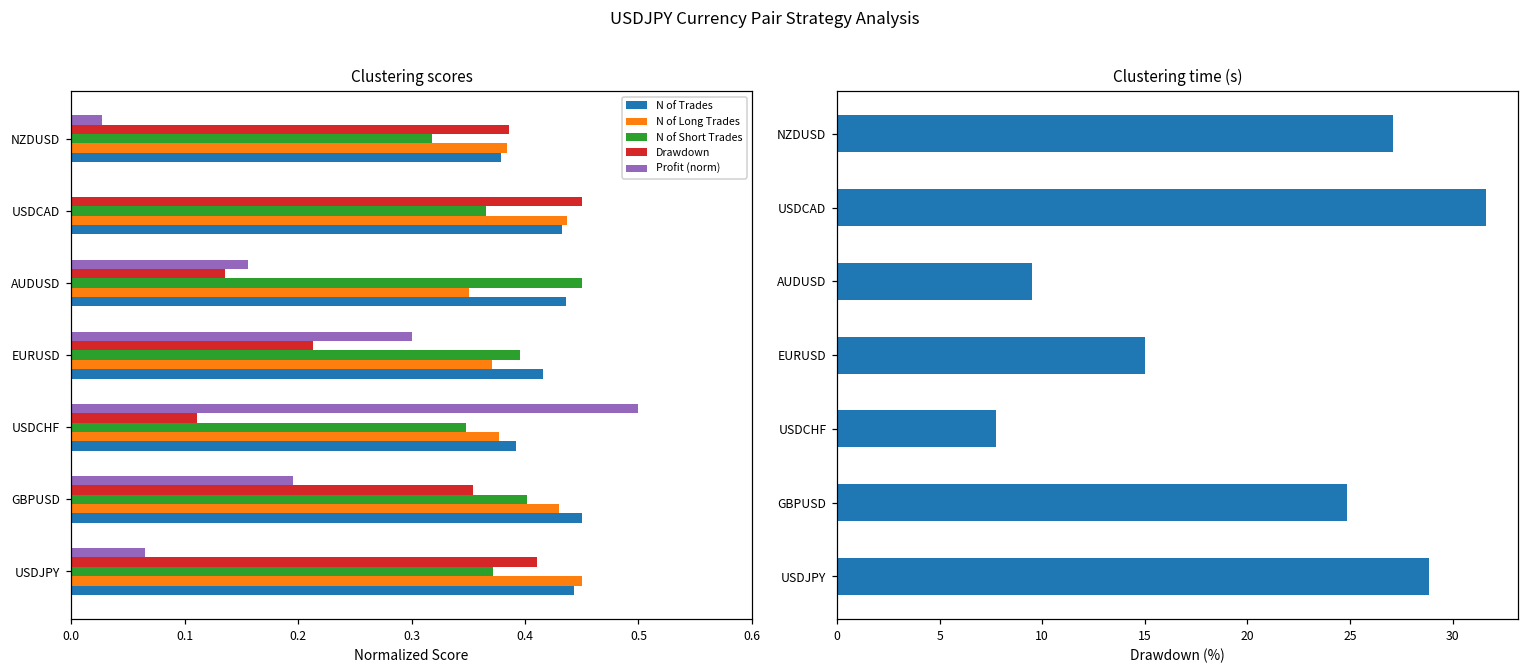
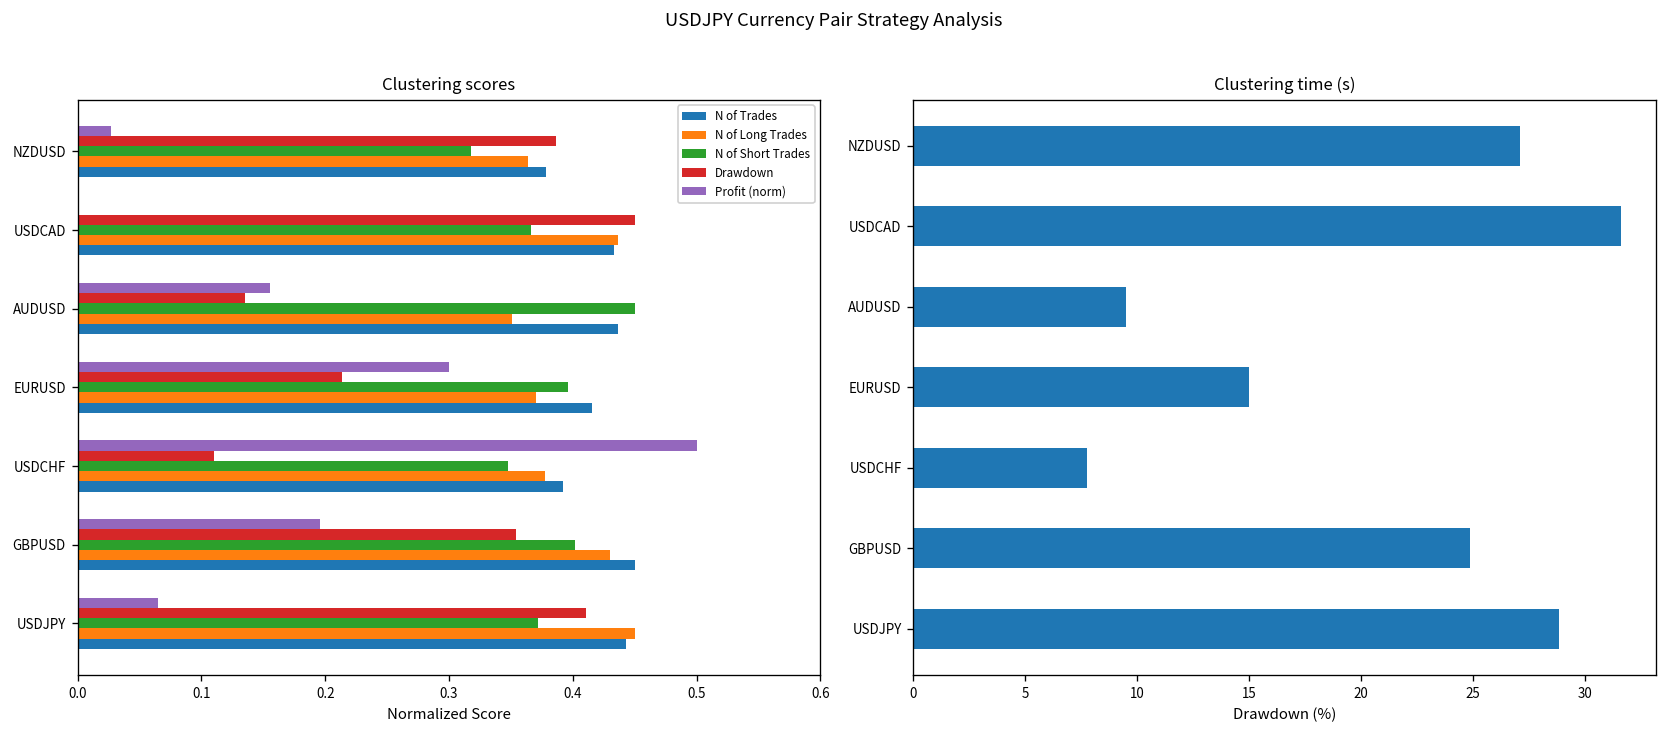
  {
    "Clustering scores": {
      "N of Trades": {
        "NZDUSD": 0.378,
        "USDCAD": 0.433,
        "AUDUSD": 0.436,
        "EURUSD": 0.416,
        "USDCHF": 0.392,
        "GBPUSD": 0.450,
        "USDJPY": 0.443
      },
      "N of Long Trades": {
-       "NZDUSD": 0.384,
+       "NZDUSD": 0.364,
        "USDCAD": 0.437,
        "AUDUSD": 0.351,
        "EURUSD": 0.371,
        "USDCHF": 0.377,
        "GBPUSD": 0.430,
        "USDJPY": 0.450
      },
      "N of Short Trades": {
        "NZDUSD": 0.318,
        "USDCAD": 0.366,
        "AUDUSD": 0.450,
        "EURUSD": 0.396,
        "USDCHF": 0.348,
        "GBPUSD": 0.402,
        "USDJPY": 0.372
      },
      "Drawdown": {
        "NZDUSD": 0.386,
        "USDCAD": 0.450,
        "AUDUSD": 0.136,
        "EURUSD": 0.214,
        "USDCHF": 0.111,
        "GBPUSD": 0.354,
        "USDJPY": 0.411
      },
      "Profit (norm)": {
        "NZDUSD": 0.027,
        "USDCAD": 0.000,
        "AUDUSD": 0.156,
        "EURUSD": 0.300,
        "USDCHF": 0.500,
        "GBPUSD": 0.196,
        "USDJPY": 0.065
      }
    },
    "Clustering time (s)": {
      "NZDUSD": 27.1,
      "USDCAD": 31.6,
      "AUDUSD": 9.5,
      "EURUSD": 15.0,
      "USDCHF": 7.8,
      "GBPUSD": 24.9,
      "USDJPY": 28.8
    }
  }
